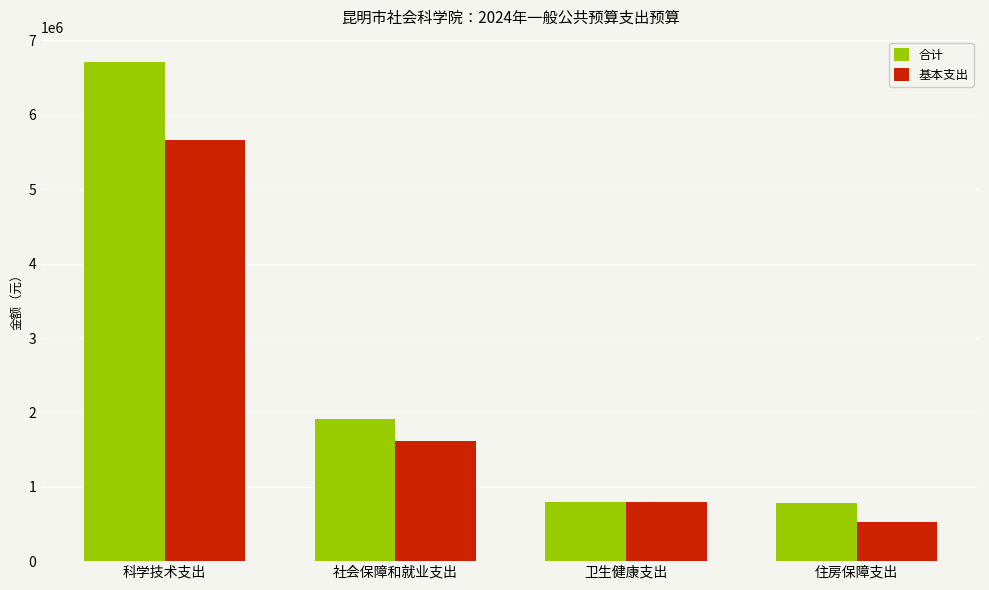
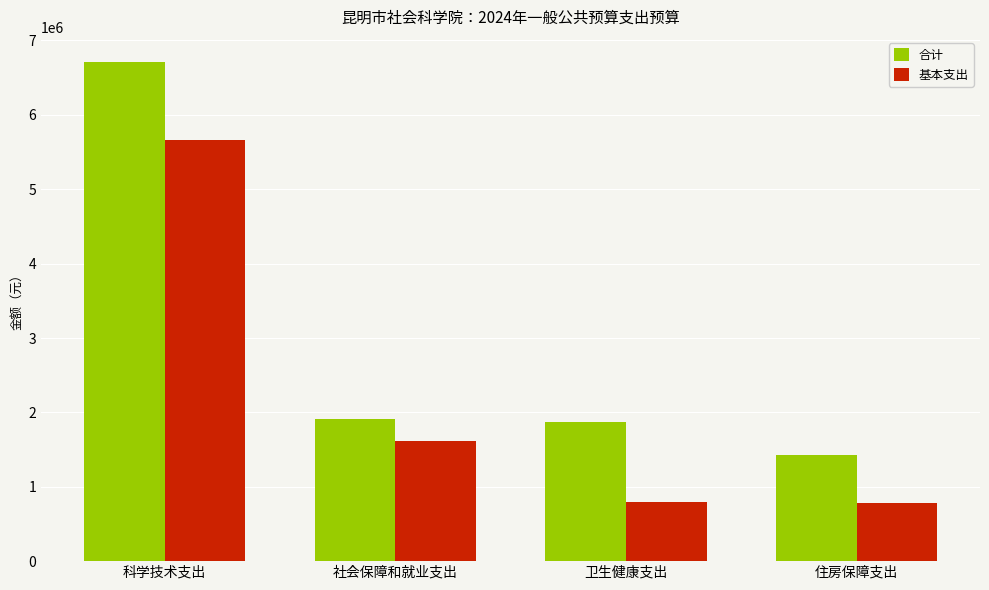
  {
    "合计": {
      "科学技术支出": 6700000,
      "社会保障和就业支出": 1900000,
-     "卫生健康支出": 800000,
-     "住房保障支出": 800000
+     "卫生健康支出": 1900000,
+     "住房保障支出": 1400000
    },
    "基本支出": {
      "科学技术支出": 5700000,
      "社会保障和就业支出": 1600000,
      "卫生健康支出": 800000,
-     "住房保障支出": 500000
+     "住房保障支出": 800000
    }
  }
